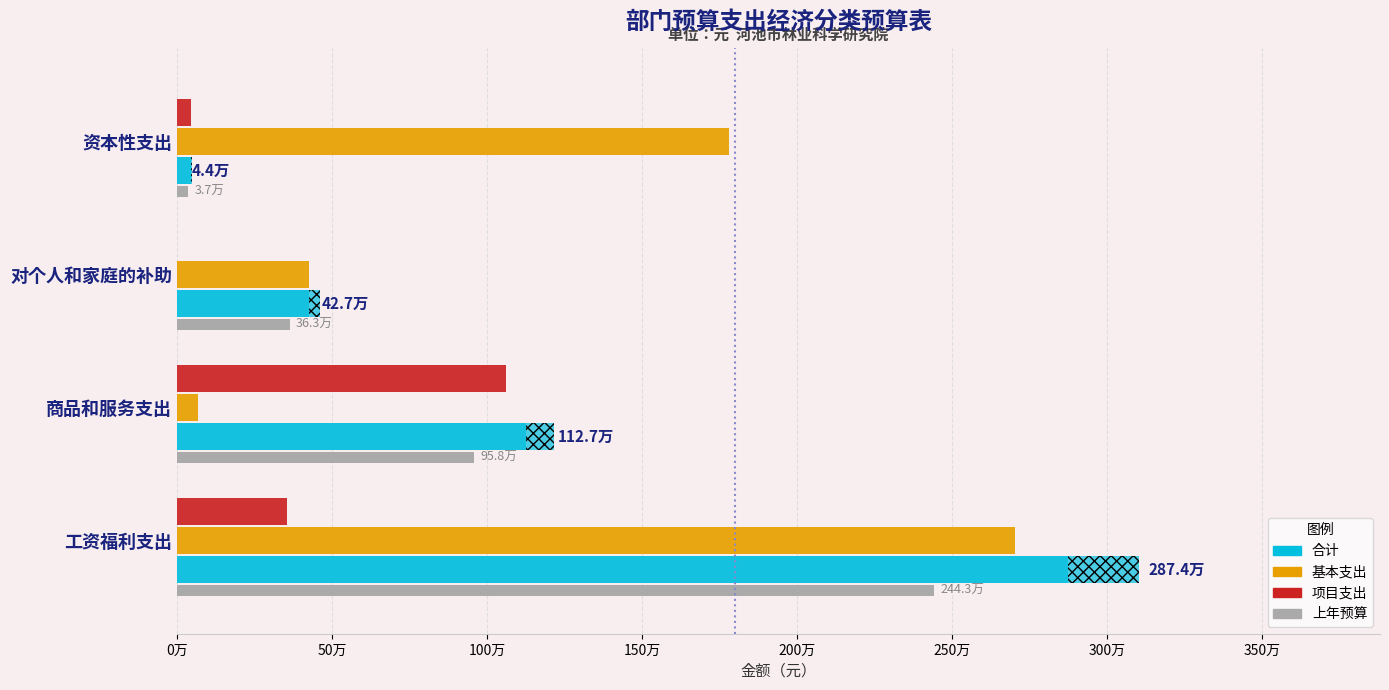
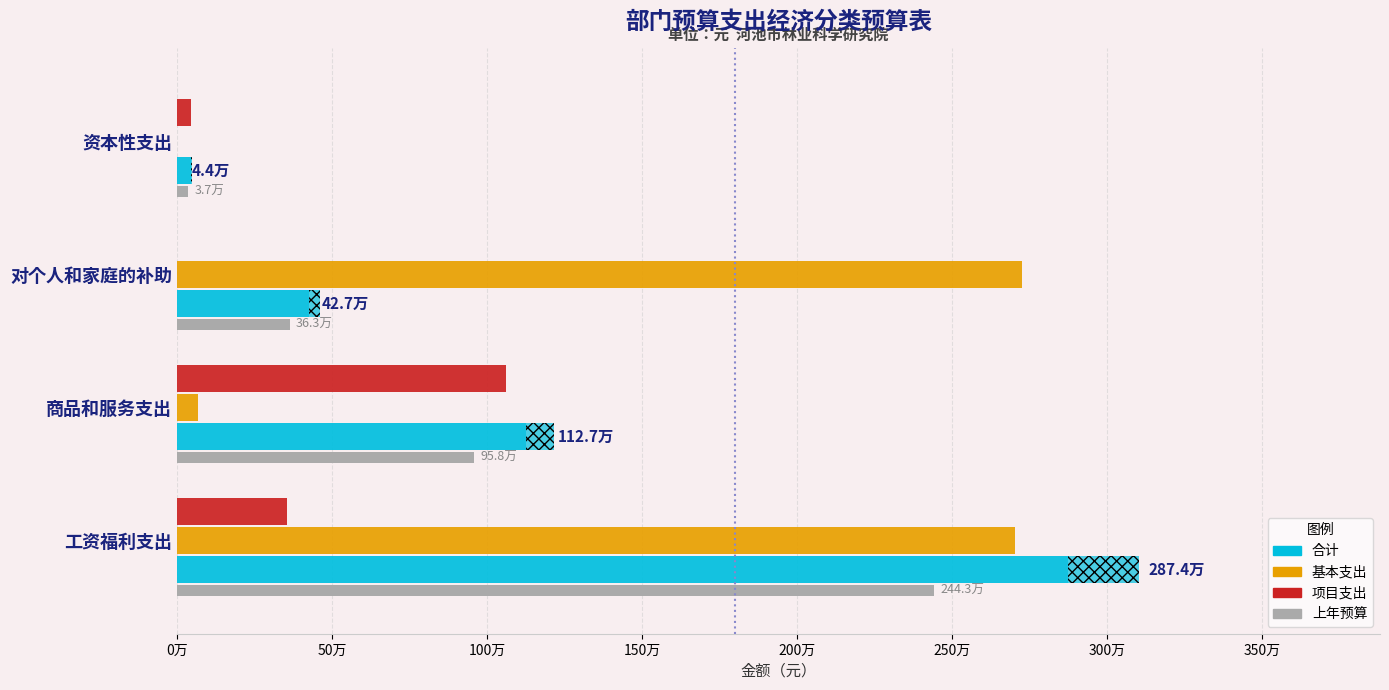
  {
    "基本支出": {
-     "资本性支出": "178万",
-     "对个人和家庭的补助": "43万",
+     "资本性支出": "0万",
+     "对个人和家庭的补助": "273万",
      "商品和服务支出": "7万",
      "工资福利支出": "270万"
    },
    "项目支出": {
      "资本性支出": "4万",
      "对个人和家庭的补助": "0万",
      "商品和服务支出": "106万",
      "工资福利支出": "35万"
    }
  }
